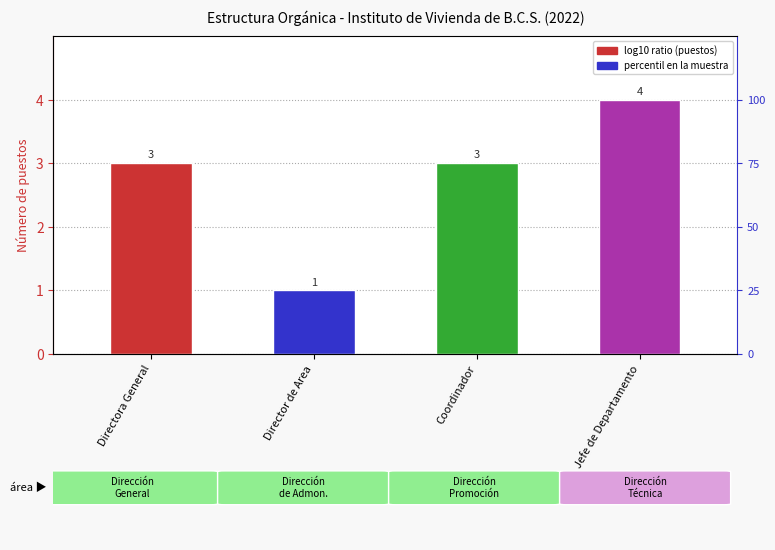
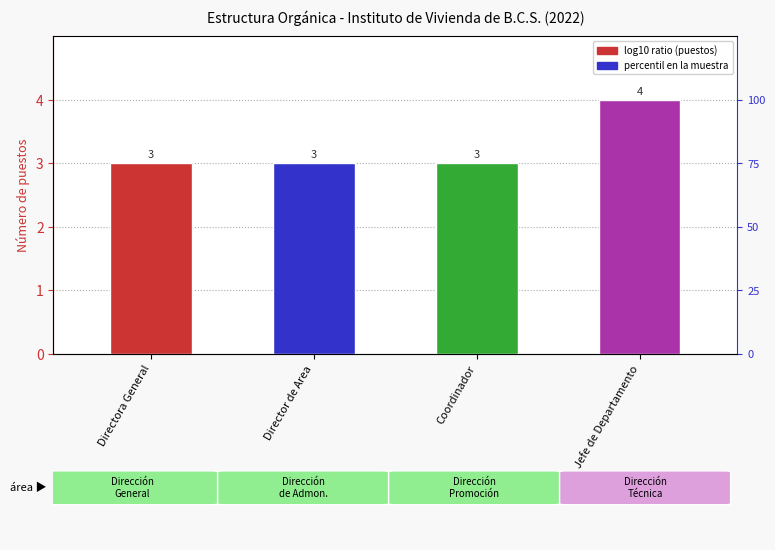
  {
    "Directora General": 3,
-   "Director de Area": 1,
+   "Director de Area": 3,
    "Coordinador": 3,
    "Jefe de Departamento": 4
  }
